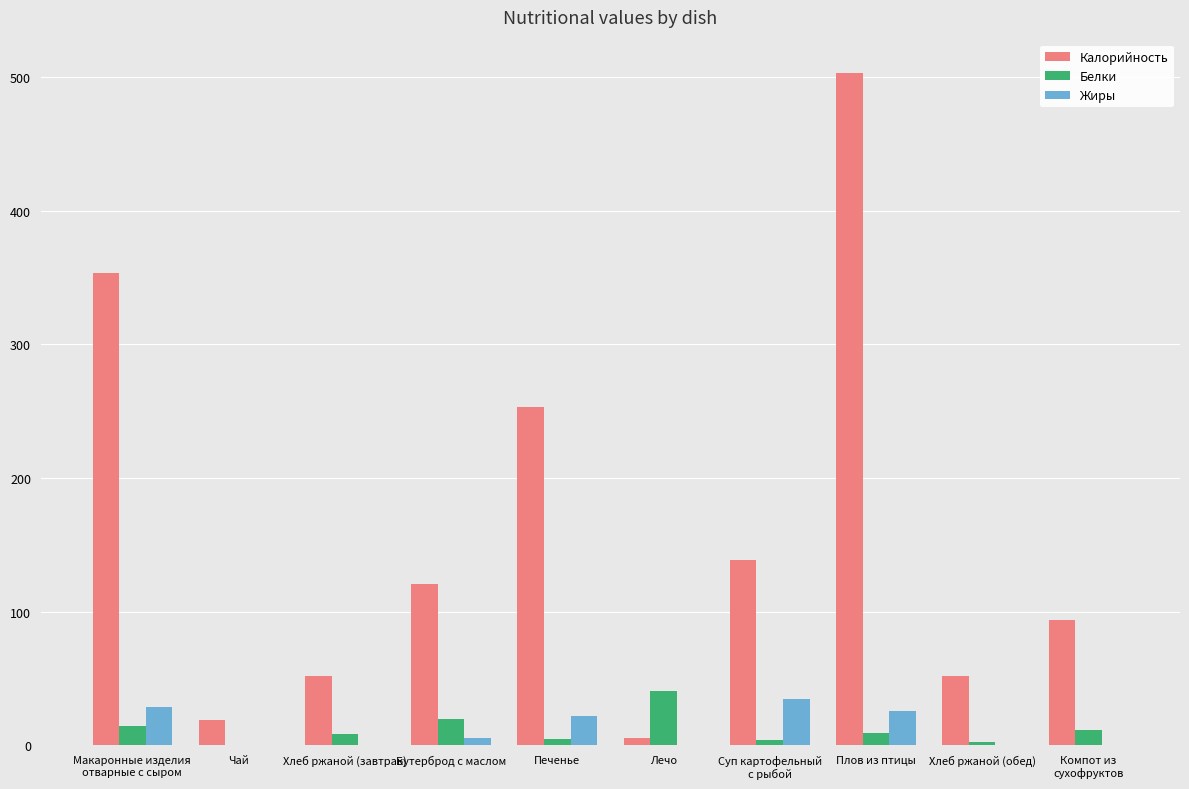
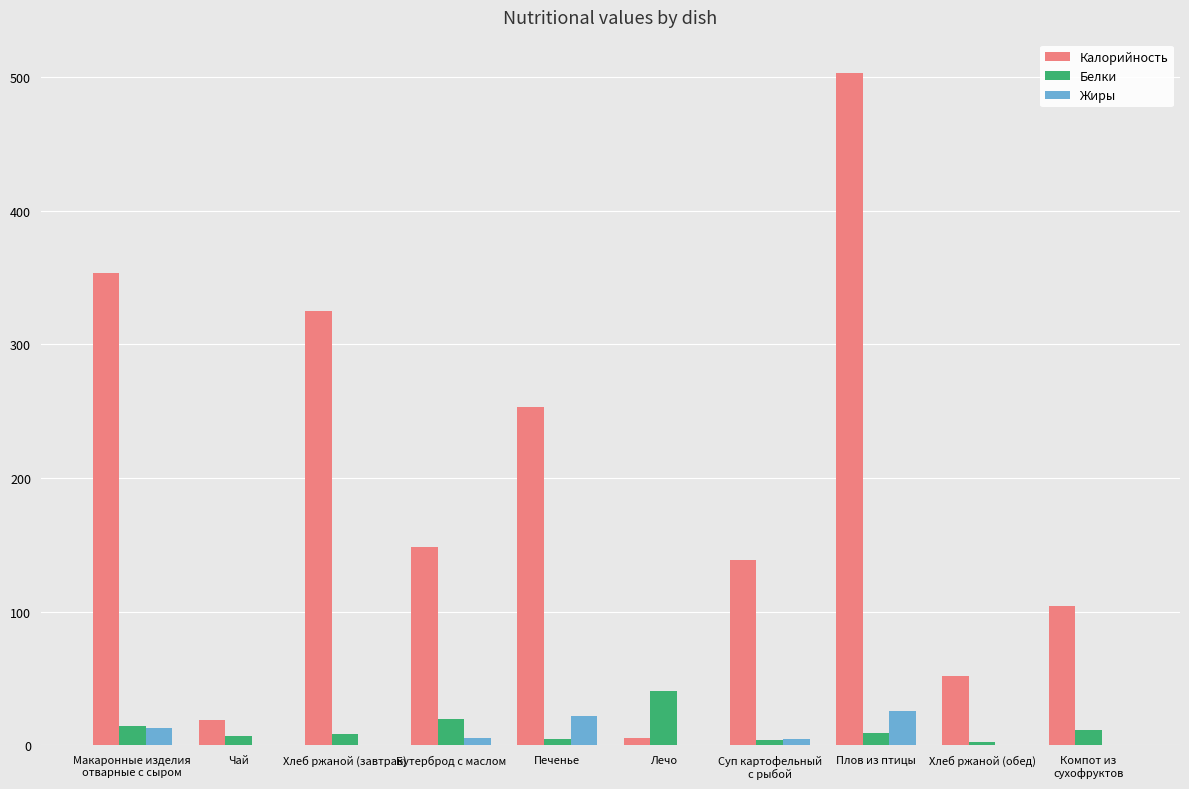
  {
    "Калорийность": {
      "Макаронные изделия отварные с сыром": 353,
      "Чай": 19,
-     "Хлеб ржаной (завтрак)": 52,
-     "Бутерброд с маслом": 121,
+     "Хлеб ржаной (завтрак)": 325,
+     "Бутерброд с маслом": 148,
      "Печенье": 253,
      "Лечо": 6,
      "Суп картофельный с рыбой": 139,
      "Плов из птицы": 503,
      "Хлеб ржаной (обед)": 52,
-     "Компот из сухофруктов": 94
+     "Компот из сухофруктов": 104
    },
    "Белки": {
      "Макаронные изделия отварные с сыром": 15,
-     "Чай": 0,
+     "Чай": 7,
      "Хлеб ржаной (завтрак)": 9,
      "Бутерброд с маслом": 20,
      "Печенье": 5,
      "Лечо": 40,
      "Суп картофельный с рыбой": 4,
      "Плов из птицы": 9,
      "Хлеб ржаной (обед)": 2,
      "Компот из сухофруктов": 11
    },
    "Жиры": {
-     "Макаронные изделия отварные с сыром": 28,
+     "Макаронные изделия отварные с сыром": 13,
      "Бутерброд с маслом": 5,
      "Печенье": 22,
-     "Суп картофельный с рыбой": 35,
+     "Суп картофельный с рыбой": 5,
      "Плов из птицы": 25
    }
  }
